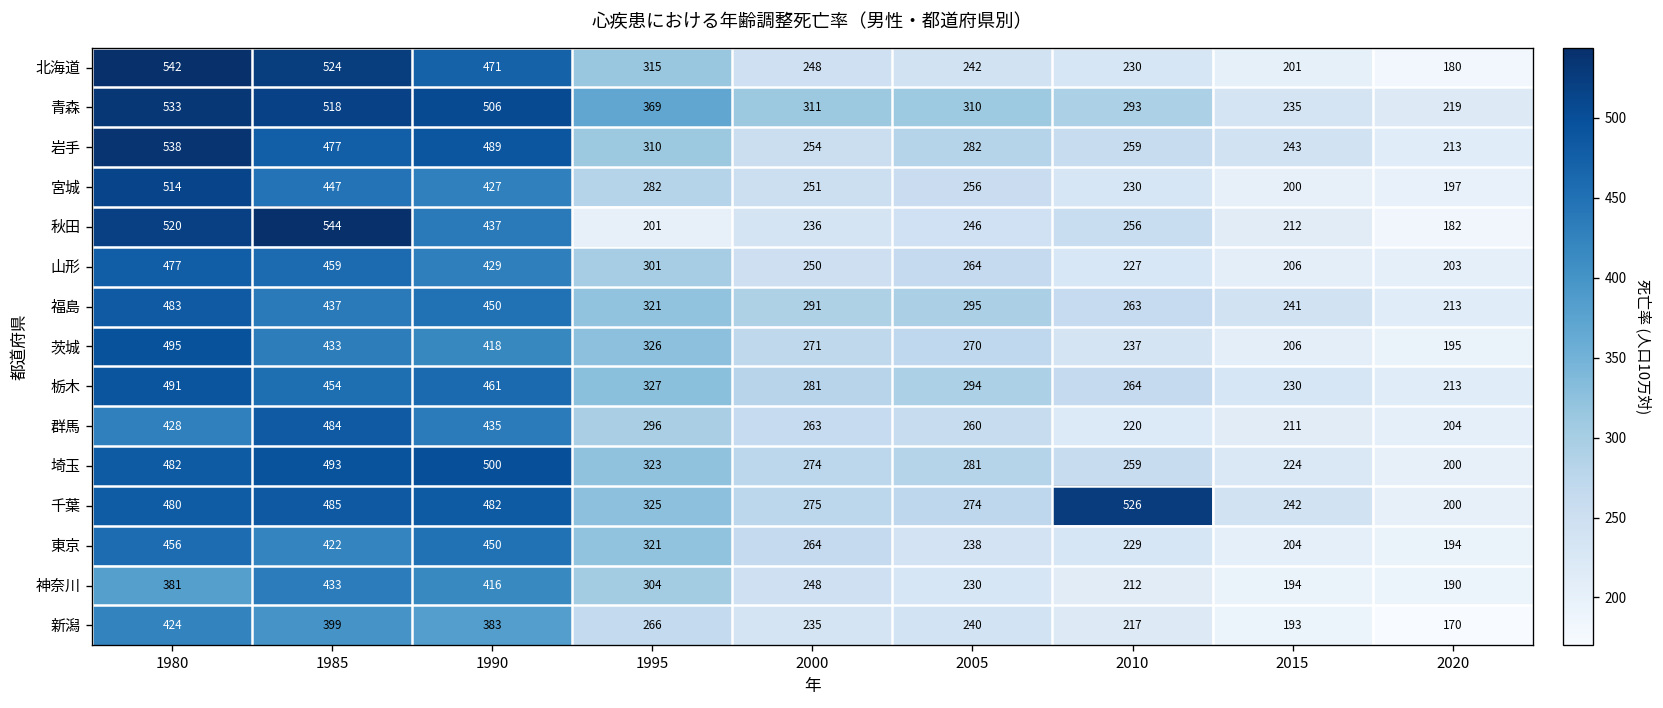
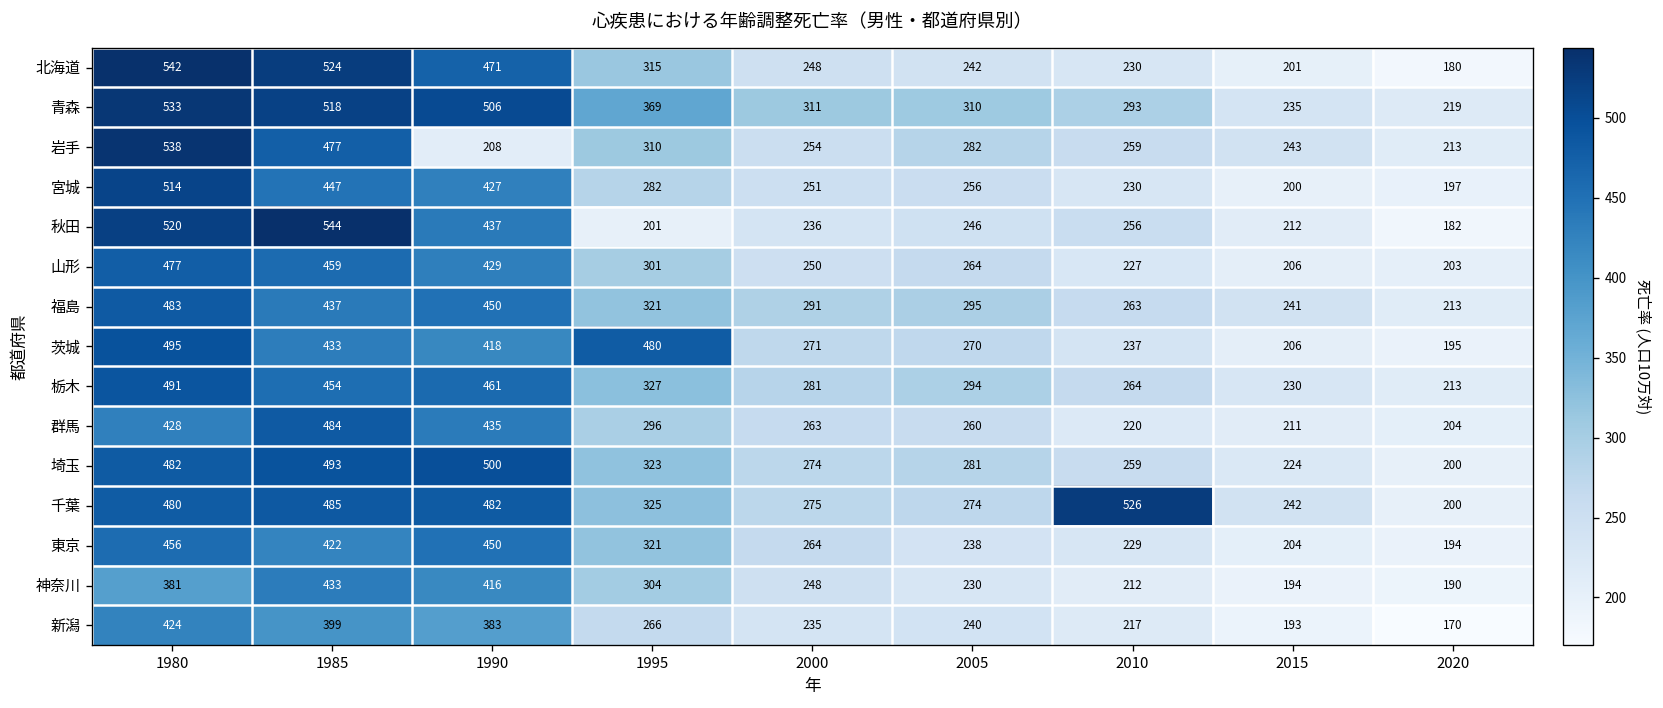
  {
    "北海道": {
      "1980": 542,
      "1985": 524,
      "1990": 471,
      "1995": 315,
      "2000": 248,
      "2005": 242,
      "2010": 230,
      "2015": 201,
      "2020": 180
    },
    "青森": {
      "1980": 533,
      "1985": 518,
      "1990": 506,
      "1995": 369,
      "2000": 311,
      "2005": 310,
      "2010": 293,
      "2015": 235,
      "2020": 219
    },
    "岩手": {
      "1980": 538,
      "1985": 477,
-     "1990": 489,
+     "1990": 208,
      "1995": 310,
      "2000": 254,
      "2005": 282,
      "2010": 259,
      "2015": 243,
      "2020": 213
    },
    "宮城": {
      "1980": 514,
      "1985": 447,
      "1990": 427,
      "1995": 282,
      "2000": 251,
      "2005": 256,
      "2010": 230,
      "2015": 200,
      "2020": 197
    },
    "秋田": {
      "1980": 520,
      "1985": 544,
      "1990": 437,
      "1995": 201,
      "2000": 236,
      "2005": 246,
      "2010": 256,
      "2015": 212,
      "2020": 182
    },
    "山形": {
      "1980": 477,
      "1985": 459,
      "1990": 429,
      "1995": 301,
      "2000": 250,
      "2005": 264,
      "2010": 227,
      "2015": 206,
      "2020": 203
    },
    "福島": {
      "1980": 483,
      "1985": 437,
      "1990": 450,
      "1995": 321,
      "2000": 291,
      "2005": 295,
      "2010": 263,
      "2015": 241,
      "2020": 213
    },
    "茨城": {
      "1980": 495,
      "1985": 433,
      "1990": 418,
-     "1995": 326,
+     "1995": 480,
      "2000": 271,
      "2005": 270,
      "2010": 237,
      "2015": 206,
      "2020": 195
    },
    "栃木": {
      "1980": 491,
      "1985": 454,
      "1990": 461,
      "1995": 327,
      "2000": 281,
      "2005": 294,
      "2010": 264,
      "2015": 230,
      "2020": 213
    },
    "群馬": {
      "1980": 428,
      "1985": 484,
      "1990": 435,
      "1995": 296,
      "2000": 263,
      "2005": 260,
      "2010": 220,
      "2015": 211,
      "2020": 204
    },
    "埼玉": {
      "1980": 482,
      "1985": 493,
      "1990": 500,
      "1995": 323,
      "2000": 274,
      "2005": 281,
      "2010": 259,
      "2015": 224,
      "2020": 200
    },
    "千葉": {
      "1980": 480,
      "1985": 485,
      "1990": 482,
      "1995": 325,
      "2000": 275,
      "2005": 274,
      "2010": 526,
      "2015": 242,
      "2020": 200
    },
    "東京": {
      "1980": 456,
      "1985": 422,
      "1990": 450,
      "1995": 321,
      "2000": 264,
      "2005": 238,
      "2010": 229,
      "2015": 204,
      "2020": 194
    },
    "神奈川": {
      "1980": 381,
      "1985": 433,
      "1990": 416,
      "1995": 304,
      "2000": 248,
      "2005": 230,
      "2010": 212,
      "2015": 194,
      "2020": 190
    },
    "新潟": {
      "1980": 424,
      "1985": 399,
      "1990": 383,
      "1995": 266,
      "2000": 235,
      "2005": 240,
      "2010": 217,
      "2015": 193,
      "2020": 170
    }
  }
